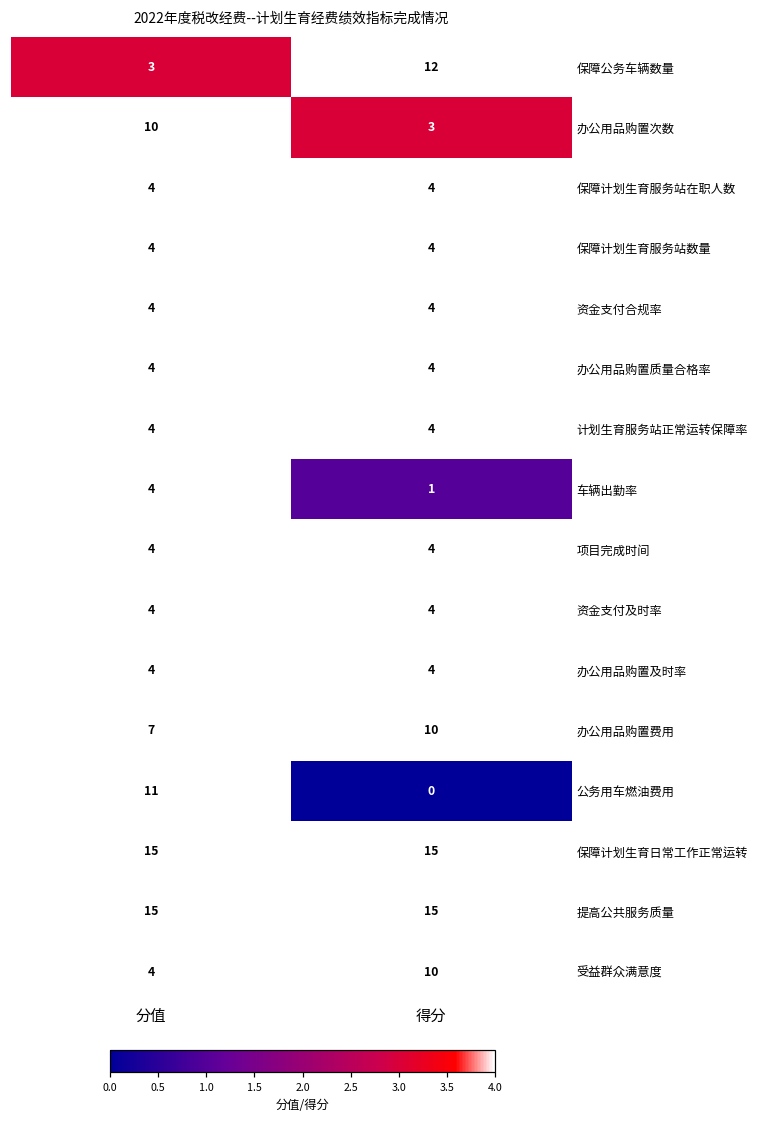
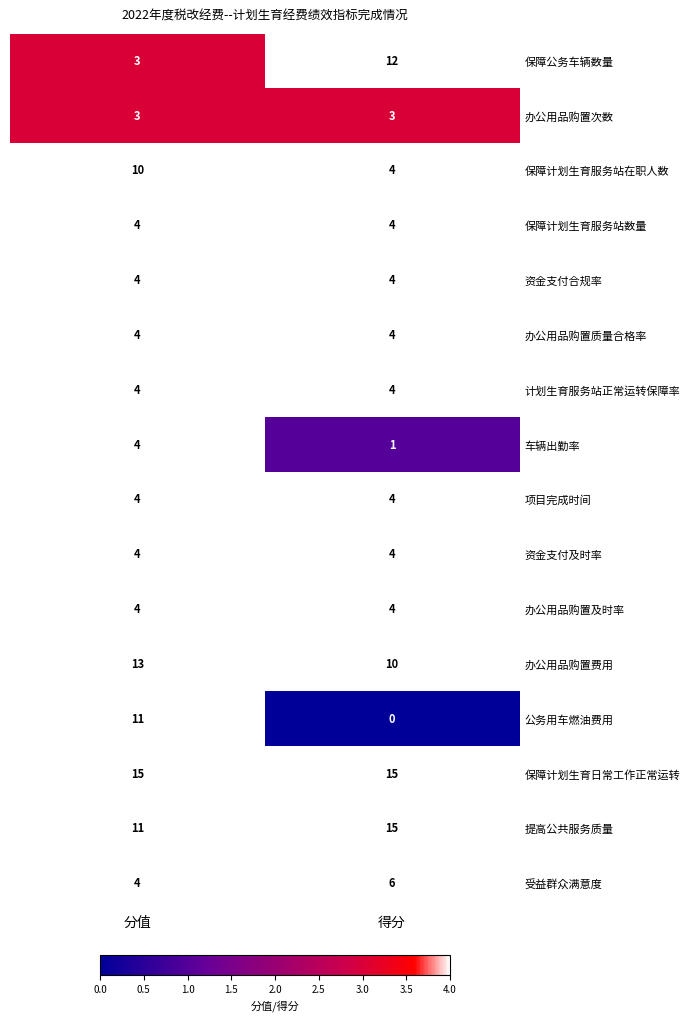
  {
    "保障公务车辆数量": {
      "分值": 3,
      "得分": 12
    },
    "办公用品购置次数": {
-     "分值": 10,
+     "分值": 3,
      "得分": 3
    },
    "保障计划生育服务站在职人数": {
-     "分值": 4,
+     "分值": 10,
      "得分": 4
    },
    "保障计划生育服务站数量": {
      "分值": 4,
      "得分": 4
    },
    "资金支付合规率": {
      "分值": 4,
      "得分": 4
    },
    "办公用品购置质量合格率": {
      "分值": 4,
      "得分": 4
    },
    "计划生育服务站正常运转保障率": {
      "分值": 4,
      "得分": 4
    },
    "车辆出勤率": {
      "分值": 4,
      "得分": 1
    },
    "项目完成时间": {
      "分值": 4,
      "得分": 4
    },
    "资金支付及时率": {
      "分值": 4,
      "得分": 4
    },
    "办公用品购置及时率": {
      "分值": 4,
      "得分": 4
    },
    "办公用品购置费用": {
-     "分值": 7,
+     "分值": 13,
      "得分": 10
    },
    "公务用车燃油费用": {
      "分值": 11,
      "得分": 0
    },
    "保障计划生育日常工作正常运转": {
      "分值": 15,
      "得分": 15
    },
    "提高公共服务质量": {
-     "分值": 15,
+     "分值": 11,
      "得分": 15
    },
    "受益群众满意度": {
      "分值": 4,
-     "得分": 10
+     "得分": 6
    }
  }
